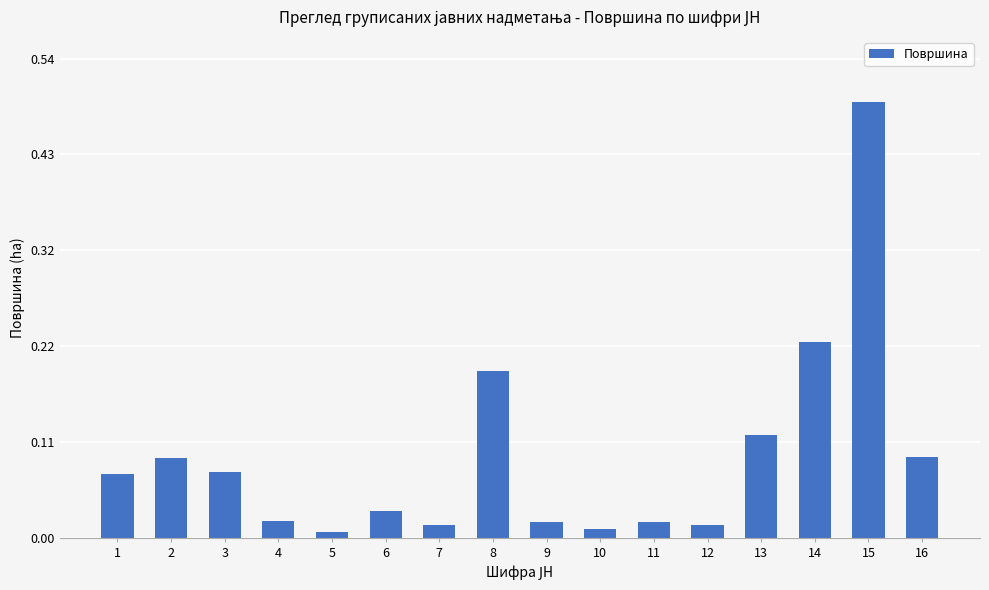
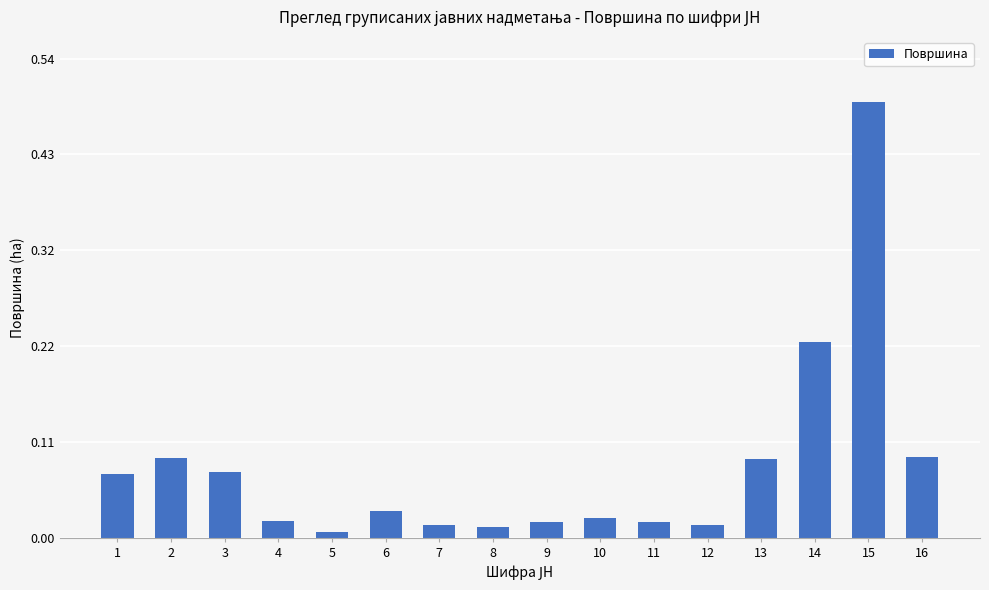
  {
    "1": 0.07,
    "2": 0.09,
    "3": 0.07,
    "4": 0.02,
    "5": 0.01,
    "6": 0.03,
    "7": 0.01,
-   "8": 0.19,
+   "8": 0.01,
    "9": 0.02,
-   "10": 0.01,
+   "10": 0.02,
    "11": 0.02,
    "12": 0.02,
-   "13": 0.12,
+   "13": 0.09,
    "14": 0.22,
    "15": 0.49,
    "16": 0.09
  }
